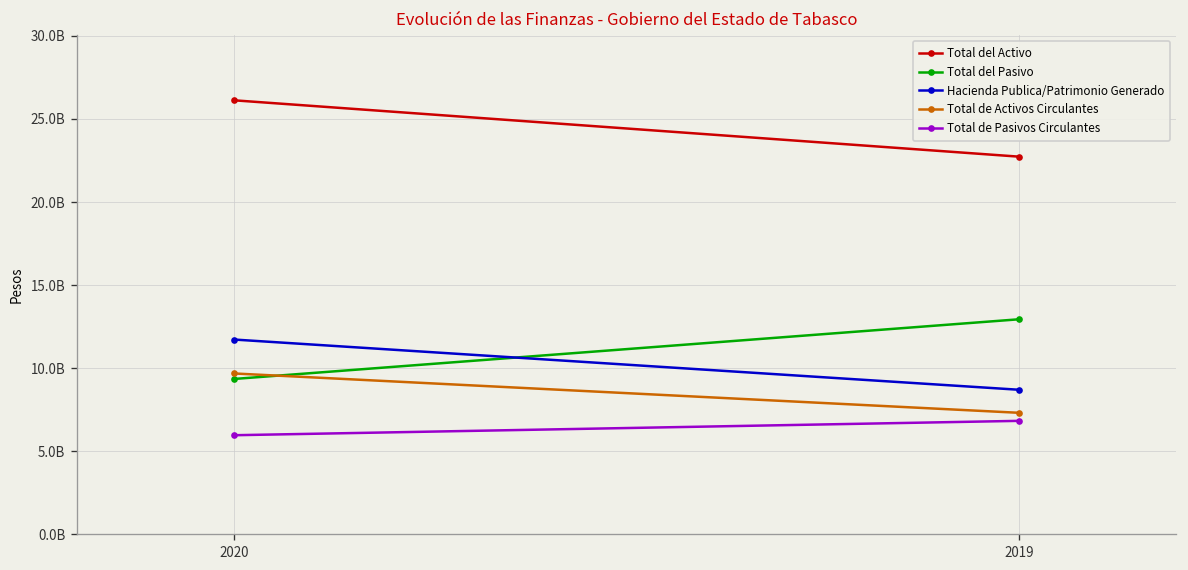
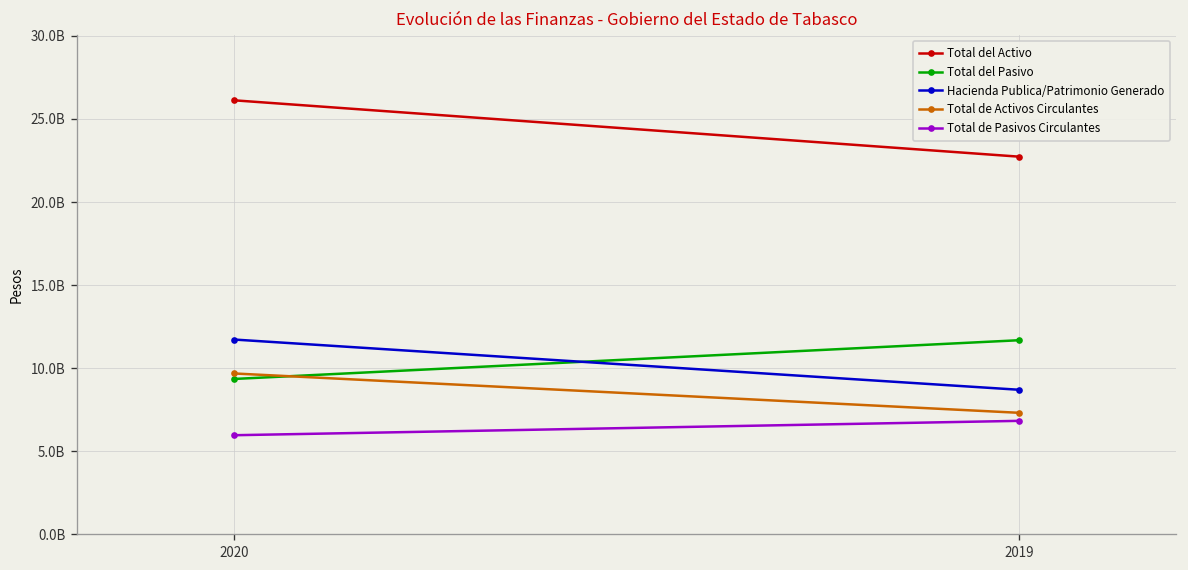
  {
    "Total del Activo": {
      "2020": 26100000000,
      "2019": 22700000000
    },
    "Total del Pasivo": {
      "2020": 9400000000,
-     "2019": 12900000000
+     "2019": 11700000000
    },
    "Hacienda Publica/Patrimonio Generado": {
      "2020": 11700000000,
      "2019": 8700000000
    },
    "Total de Activos Circulantes": {
      "2020": 9700000000,
      "2019": 7300000000
    },
    "Total de Pasivos Circulantes": {
      "2020": 6000000000,
      "2019": 6800000000
    }
  }
